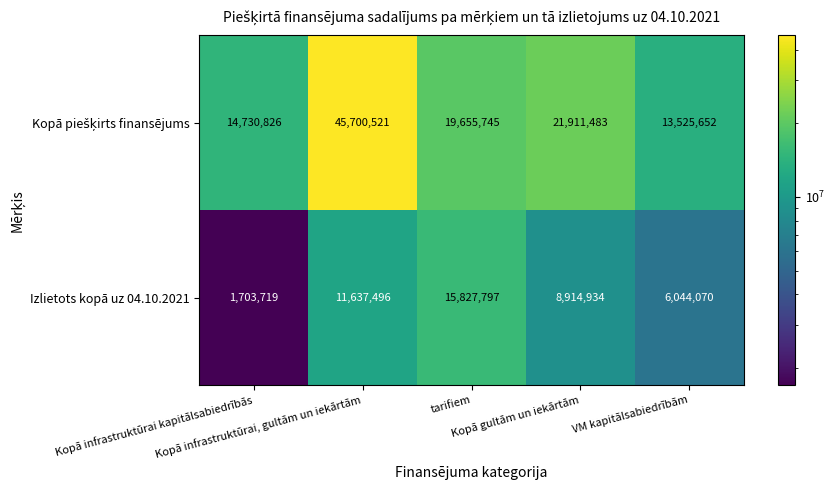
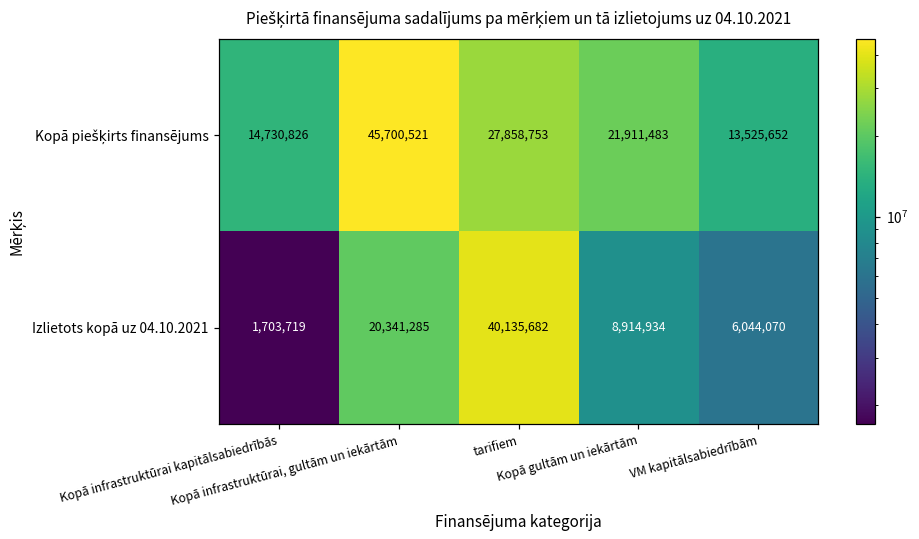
  {
    "Kopā piešķirts finansējums": {
      "Kopā infrastruktūrai kapitālsabiedrībās": "14,730,826",
      "Kopā infrastruktūrai, gultām un iekārtām": "45,700,521",
-     "tarifiem": "19,655,745",
+     "tarifiem": "27,858,753",
      "Kopā gultām un iekārtām": "21,911,483",
      "VM kapitālsabiedrībām": "13,525,652"
    },
    "Izlietots kopā uz 04.10.2021": {
      "Kopā infrastruktūrai kapitālsabiedrībās": "1,703,719",
-     "Kopā infrastruktūrai, gultām un iekārtām": "11,637,496",
-     "tarifiem": "15,827,797",
+     "Kopā infrastruktūrai, gultām un iekārtām": "20,341,285",
+     "tarifiem": "40,135,682",
      "Kopā gultām un iekārtām": "8,914,934",
      "VM kapitālsabiedrībām": "6,044,070"
    }
  }
